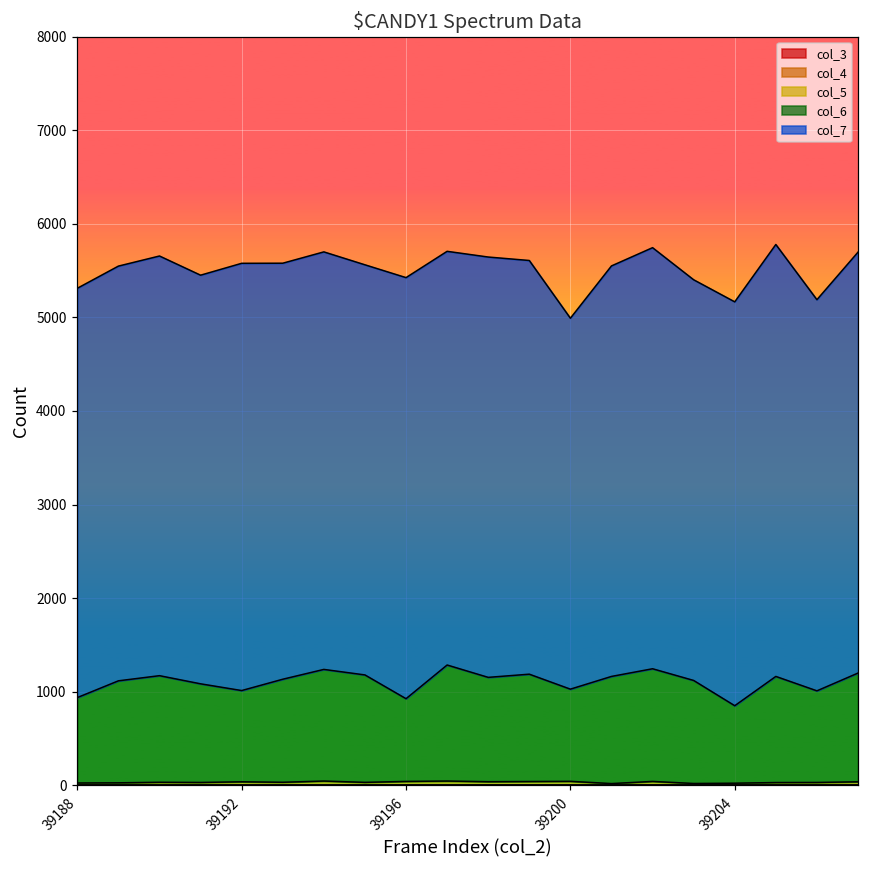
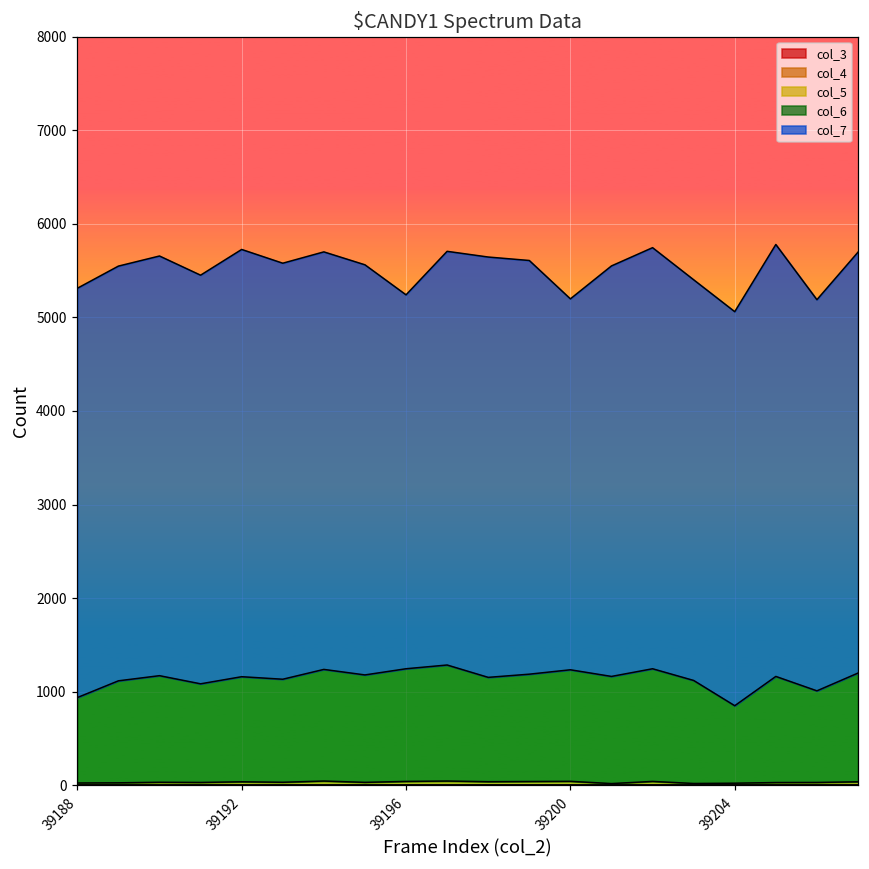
  {
    "col_4": {
      "39192": 0,
      "39196": 0,
      "39200": 0
    },
    "col_5": {
      "39192": 0,
      "39196": 0,
      "39200": 0
    },
    "col_6": {
      "39188": 900,
-     "39192": 1000,
-     "39196": 900,
-     "39200": 1000,
+     "39192": 1100,
+     "39196": 1200,
+     "39200": 1200,
      "39204": 800
    },
    "col_7": {
      "39188": 4400,
      "39192": 4600,
-     "39196": 4500,
+     "39196": 4000,
      "39200": 4000,
-     "39204": 4300
+     "39204": 4200
    }
  }
